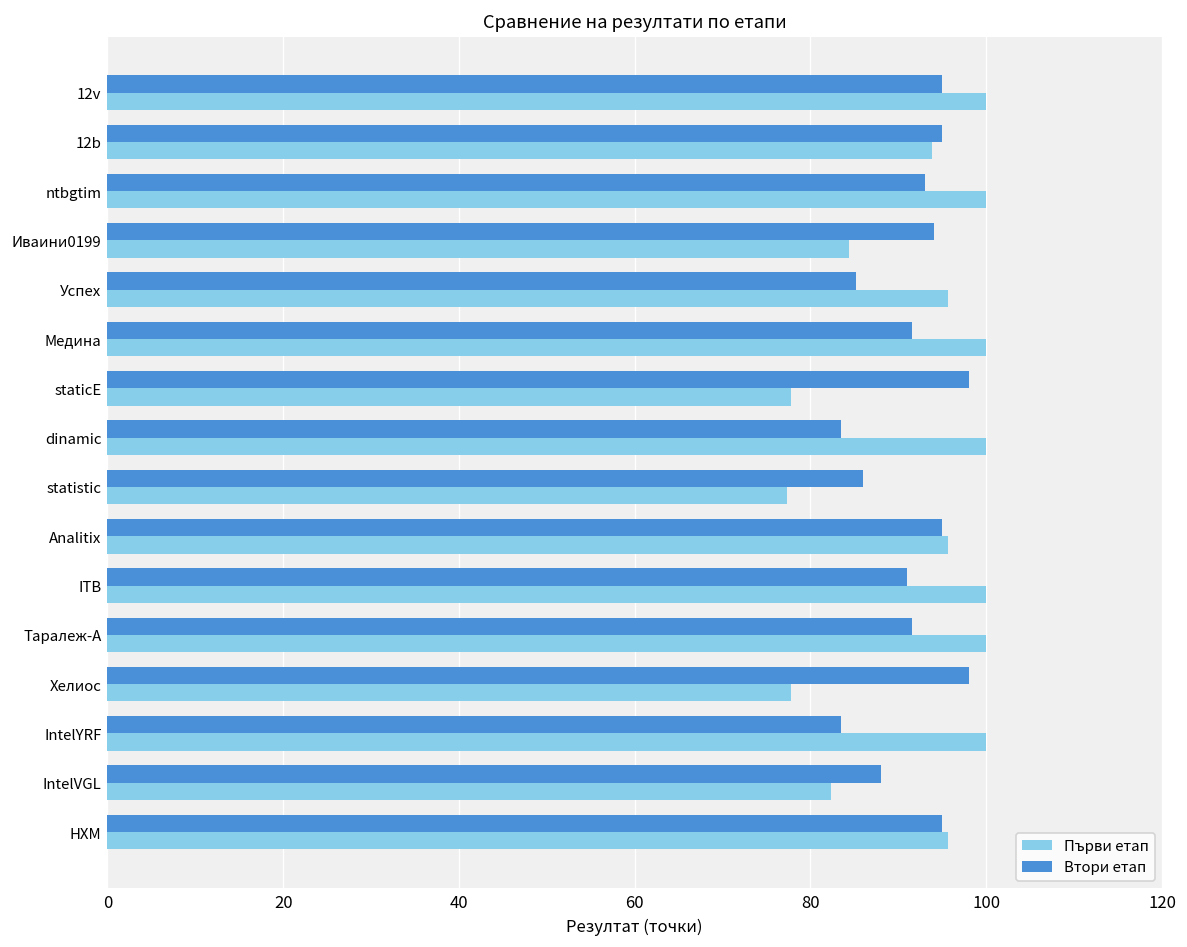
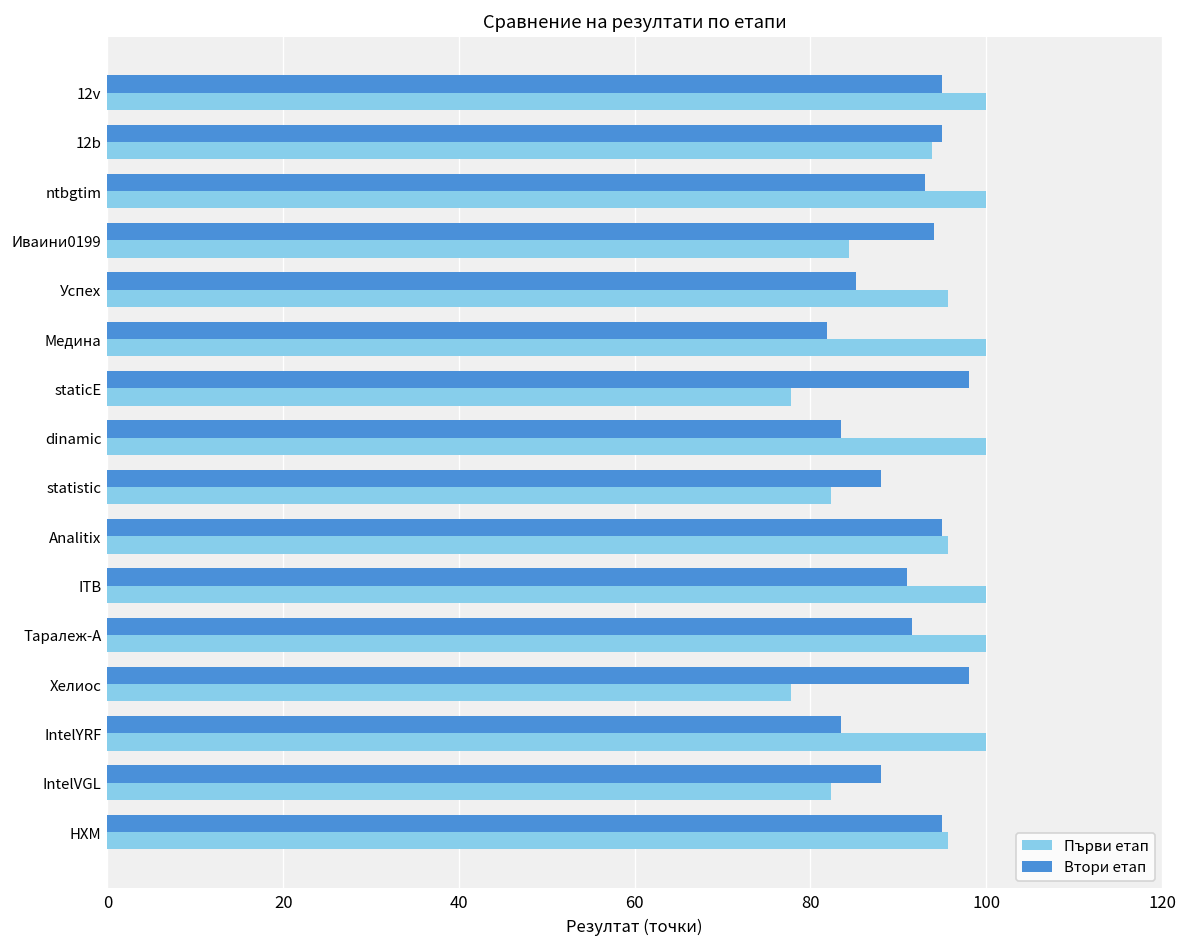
  {
    "Първи етап": {
      "12v": 100,
      "12b": 94,
      "ntbgtim": 100,
      "Иваини0199": 84,
      "Успех": 96,
      "Медина": 100,
      "staticE": 78,
      "dinamic": 100,
-     "statistic": 77,
+     "statistic": 82,
      "Analitix": 96,
      "ITB": 100,
      "Таралеж-А": 100,
      "Хелиос": 78,
      "IntelYRF": 100,
      "IntelVGL": 82,
      "НХМ": 96
    },
    "Втори етап": {
      "12v": 95,
      "12b": 95,
      "ntbgtim": 93,
      "Иваини0199": 94,
      "Успех": 85,
-     "Медина": 92,
+     "Медина": 82,
      "staticE": 98,
      "dinamic": 84,
-     "statistic": 86,
+     "statistic": 88,
      "Analitix": 95,
      "ITB": 91,
      "Таралеж-А": 92,
      "Хелиос": 98,
      "IntelYRF": 84,
      "IntelVGL": 88,
      "НХМ": 95
    }
  }
